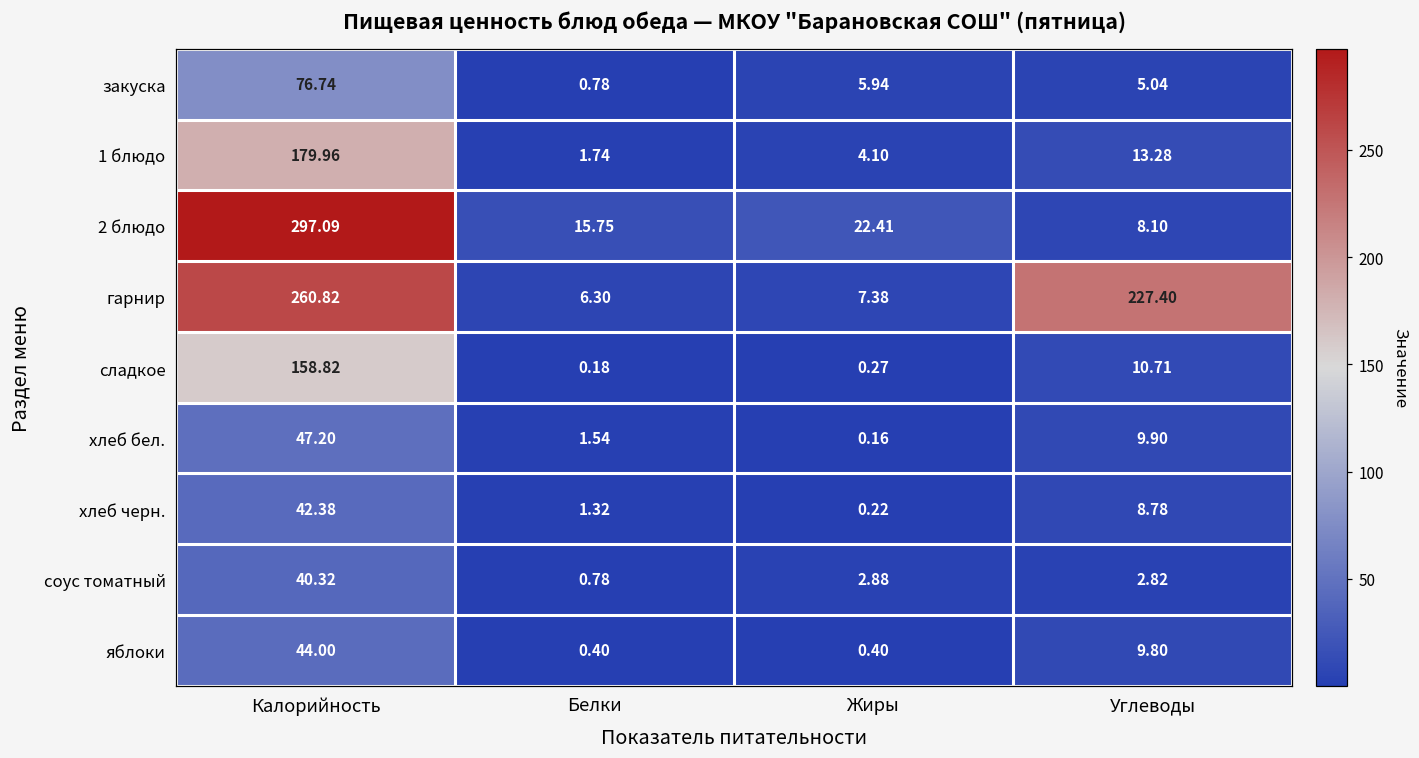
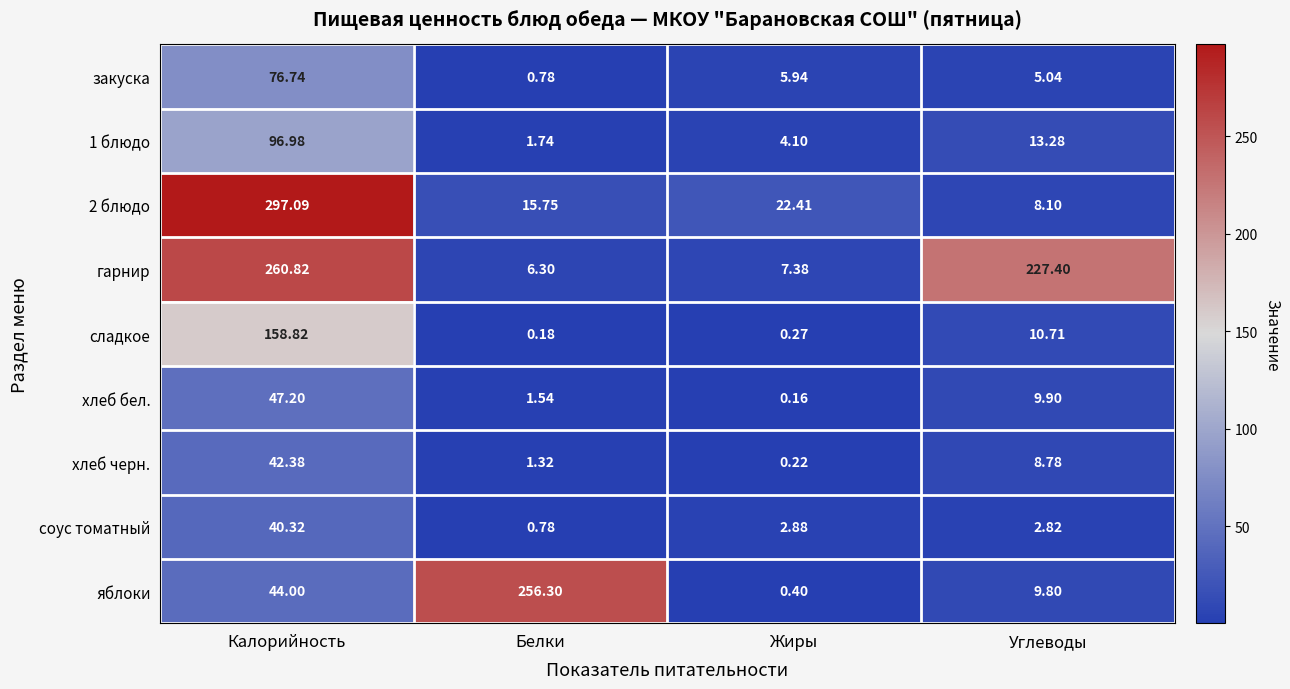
  {
    "закуска": {
      "Калорийность": 76.74,
      "Белки": 0.78,
      "Жиры": 5.94,
      "Углеводы": 5.04
    },
    "1 блюдо": {
-     "Калорийность": 179.96,
+     "Калорийность": 96.98,
      "Белки": 1.74,
      "Жиры": 4.10,
      "Углеводы": 13.28
    },
    "2 блюдо": {
      "Калорийность": 297.09,
      "Белки": 15.75,
      "Жиры": 22.41,
      "Углеводы": 8.10
    },
    "гарнир": {
      "Калорийность": 260.82,
      "Белки": 6.30,
      "Жиры": 7.38,
      "Углеводы": 227.40
    },
    "сладкое": {
      "Калорийность": 158.82,
      "Белки": 0.18,
      "Жиры": 0.27,
      "Углеводы": 10.71
    },
    "хлеб бел.": {
      "Калорийность": 47.20,
      "Белки": 1.54,
      "Жиры": 0.16,
      "Углеводы": 9.90
    },
    "хлеб черн.": {
      "Калорийность": 42.38,
      "Белки": 1.32,
      "Жиры": 0.22,
      "Углеводы": 8.78
    },
    "соус томатный": {
      "Калорийность": 40.32,
      "Белки": 0.78,
      "Жиры": 2.88,
      "Углеводы": 2.82
    },
    "яблоки": {
      "Калорийность": 44.00,
-     "Белки": 0.40,
+     "Белки": 256.30,
      "Жиры": 0.40,
      "Углеводы": 9.80
    }
  }
